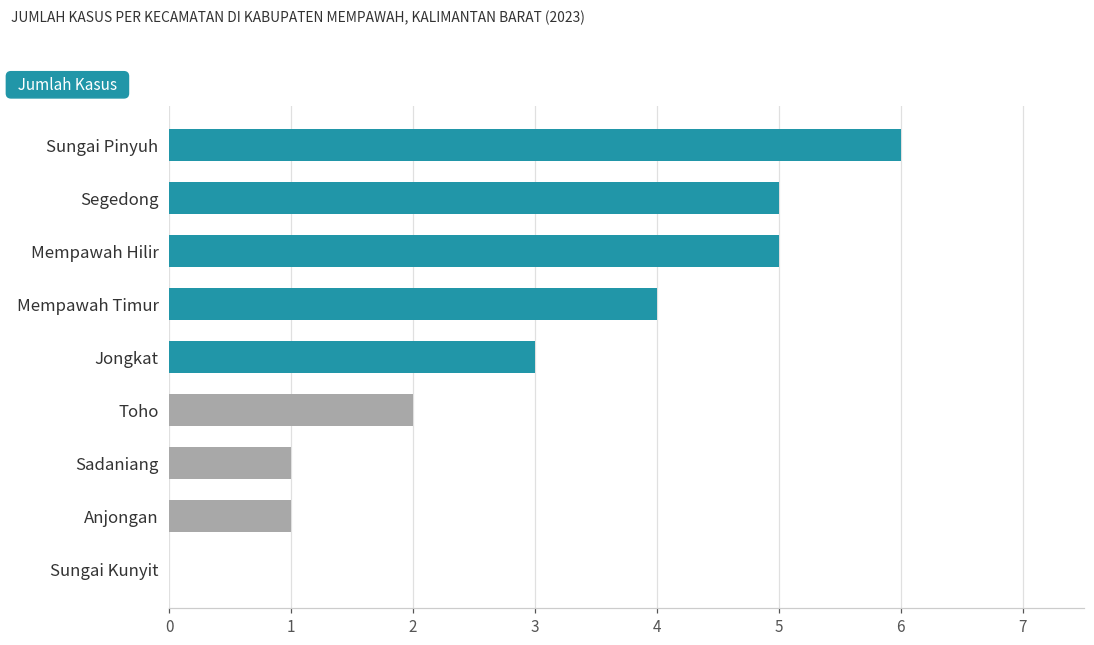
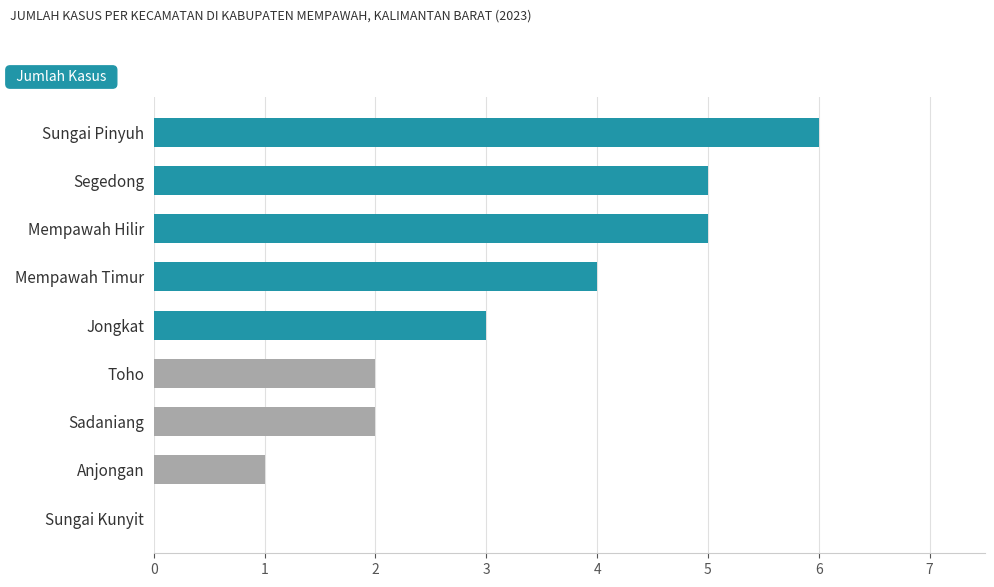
  {
    "Sungai Pinyuh": 6,
    "Segedong": 5,
    "Mempawah Hilir": 5,
    "Mempawah Timur": 4,
    "Jongkat": 3,
    "Toho": 2,
-   "Sadaniang": 1,
+   "Sadaniang": 2,
    "Anjongan": 1,
    "Sungai Kunyit": 0
  }
